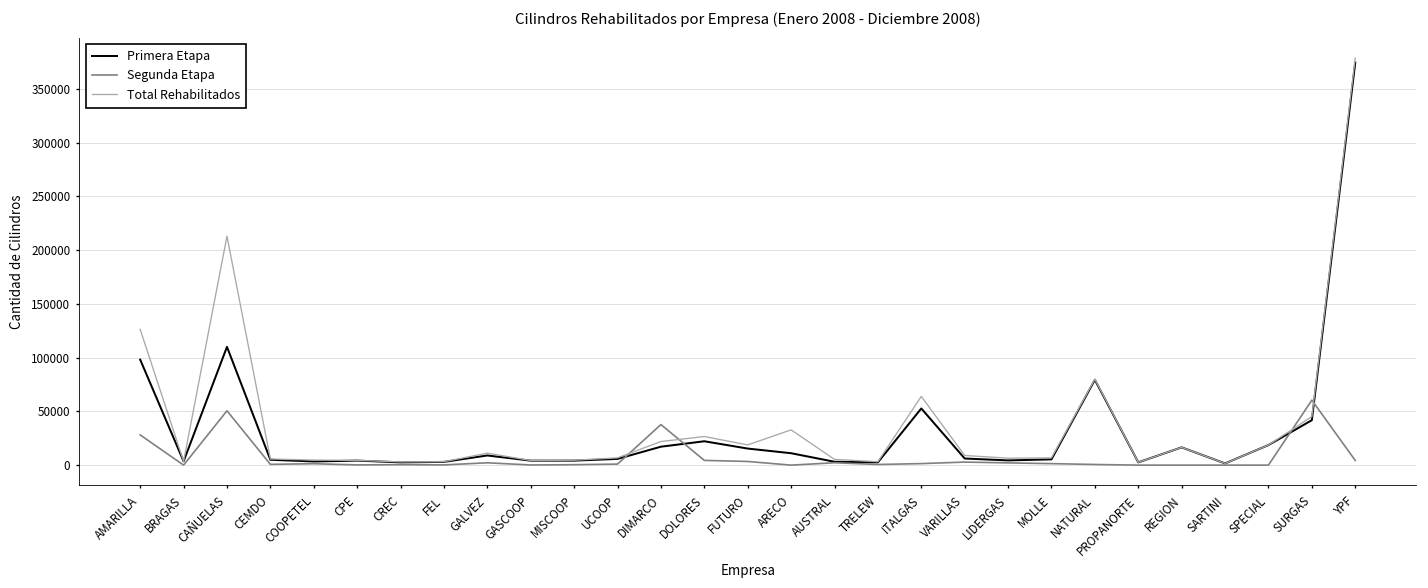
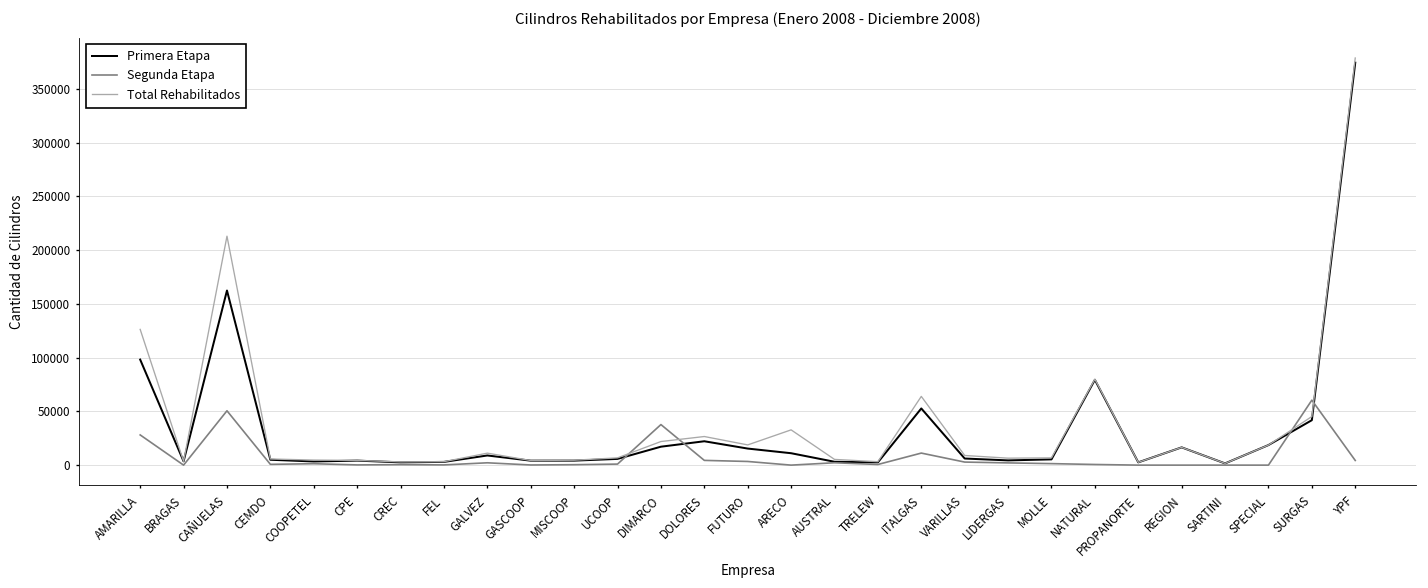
  {
    "Primera Etapa": {
      "AMARILLA": 100000,
-     "CAÑUELAS": 110000,
+     "CAÑUELAS": 160000,
      "DIMARCO": 20000,
      "DOLORES": 20000,
      "FUTURO": 20000,
      "ARECO": 10000,
      "ITALGAS": 50000,
      "SURGAS": 40000,
      "YPF": 370000
    },
    "Segunda Etapa": {
      "AMARILLA": 30000,
      "BRAGAS": 0,
      "CAÑUELAS": 50000,
      "CEMDO": 0,
      "CPE": 0,
      "GALVEZ": 0,
      "GASCOOP": 0,
      "MISCOOP": 0,
      "UCOOP": 0,
      "DIMARCO": 40000,
      "DOLORES": 0,
      "FUTURO": 0,
      "ARECO": 0,
-     "ITALGAS": 0,
+     "ITALGAS": 10000,
      "VARILLAS": 0,
      "MOLLE": 0,
      "NATURAL": 0,
      "REGION": 0,
      "SPECIAL": 0,
      "SURGAS": 60000,
      "YPF": 0
    },
    "Total Rehabilitados": {
      "AMARILLA": 130000,
      "CAÑUELAS": 210000,
      "DIMARCO": 20000,
      "DOLORES": 30000,
      "FUTURO": 20000,
      "ARECO": 30000,
      "ITALGAS": 60000,
      "SURGAS": 50000,
      "YPF": 380000
    }
  }
